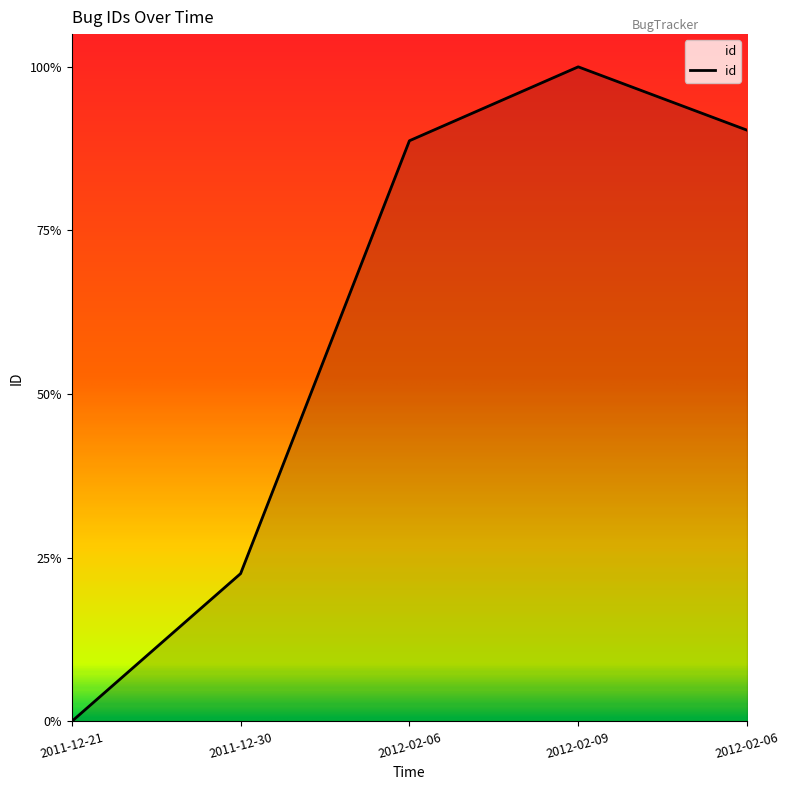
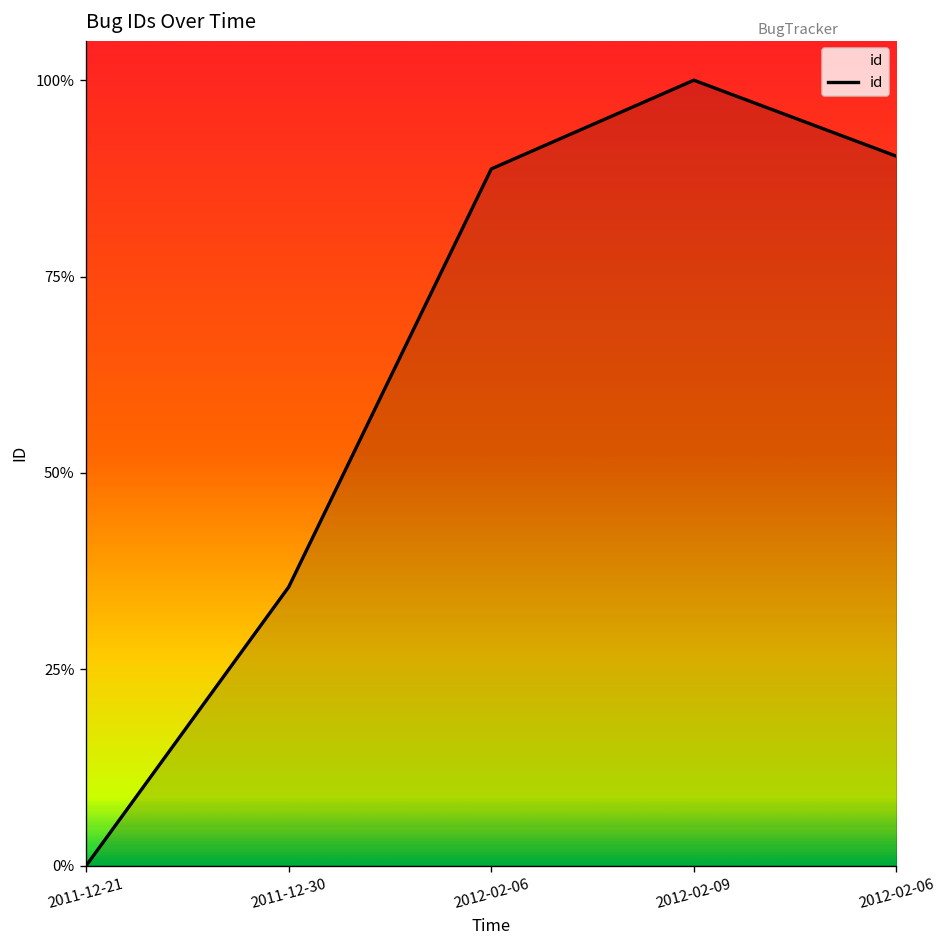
  {
    "2011-12-21": "0%",
-   "2011-12-30": "23%",
+   "2011-12-30": "35%",
    "2012-02-09": "100%"
  }
